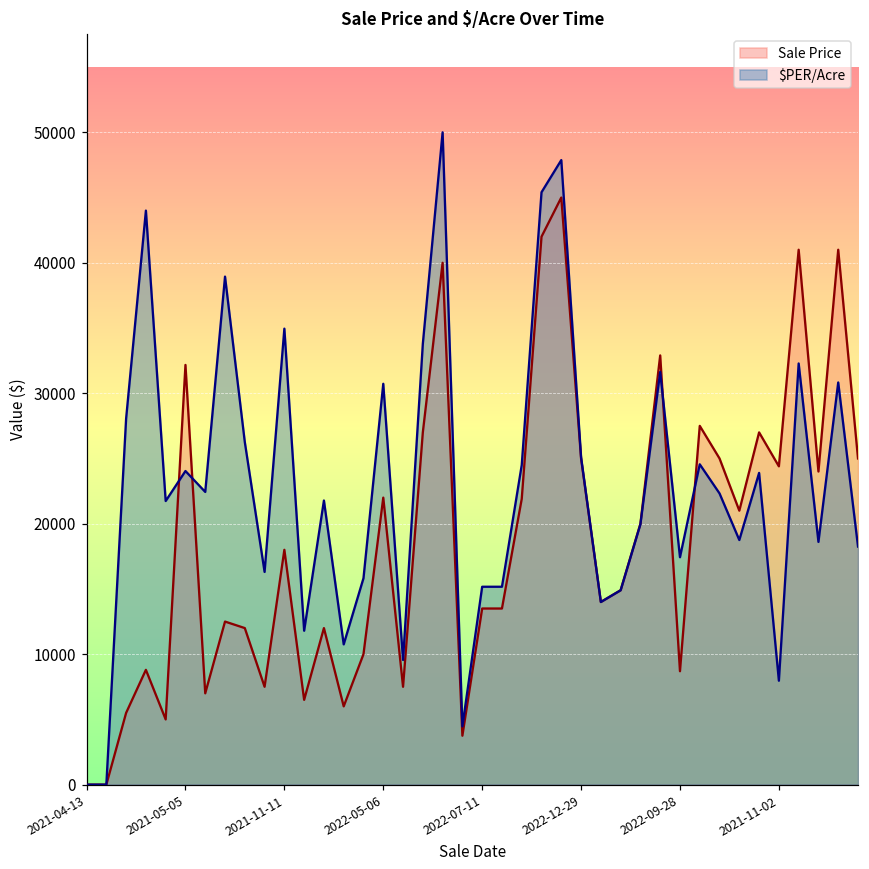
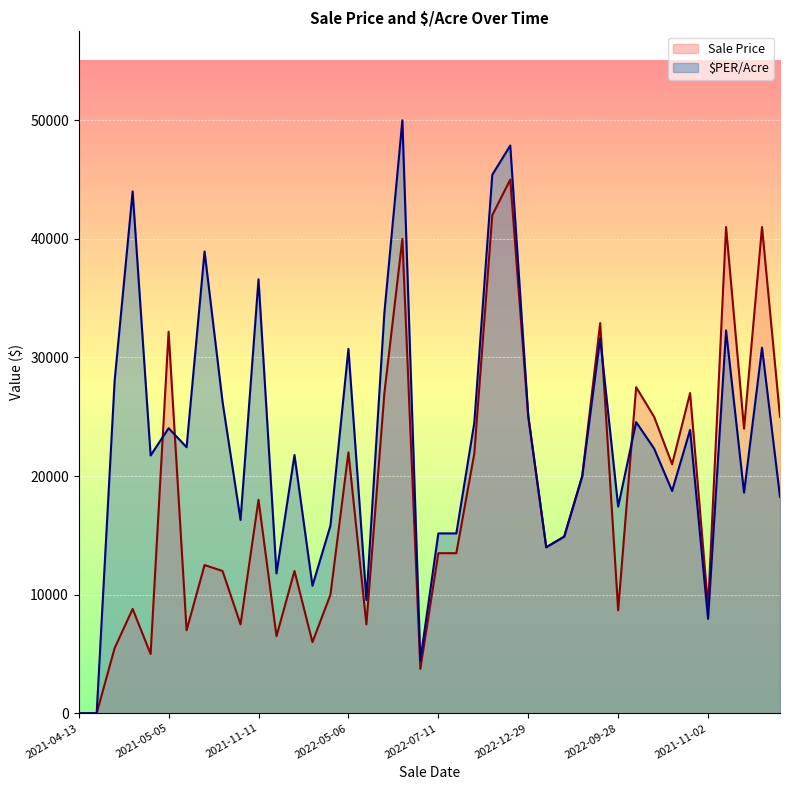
  {
    "Sale Price": {
      "2021-05-05": 32200,
      "2021-11-11": 18000,
      "2022-05-06": 22000,
      "2022-09-28": 8700,
-     "2021-11-02": 24400
+     "2021-11-02": 9000
    },
    "$PER/Acre": {
      "2021-05-05": 24000,
-     "2021-11-11": 35000,
+     "2021-11-11": 36600,
      "2022-05-06": 30700,
      "2022-09-28": 17400,
      "2021-11-02": 8000
    }
  }
